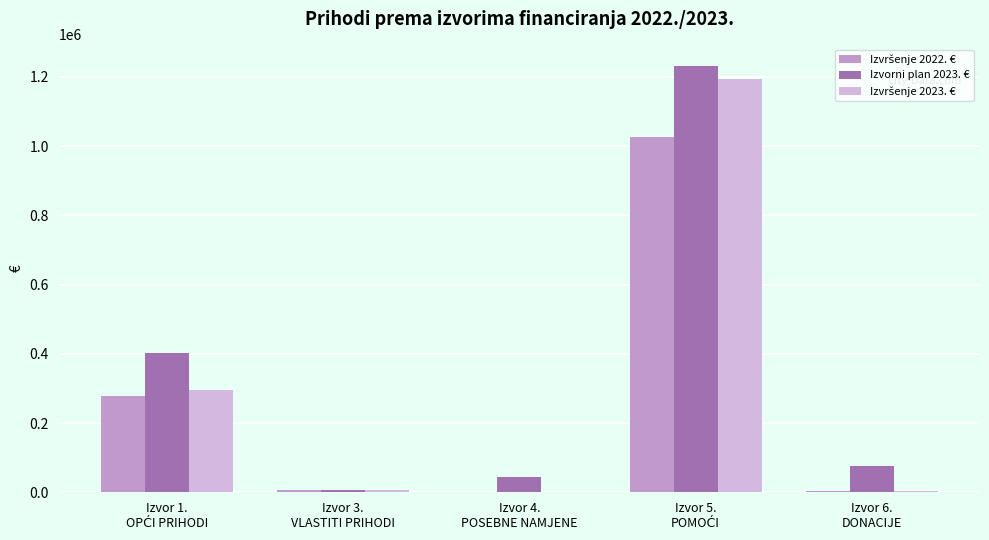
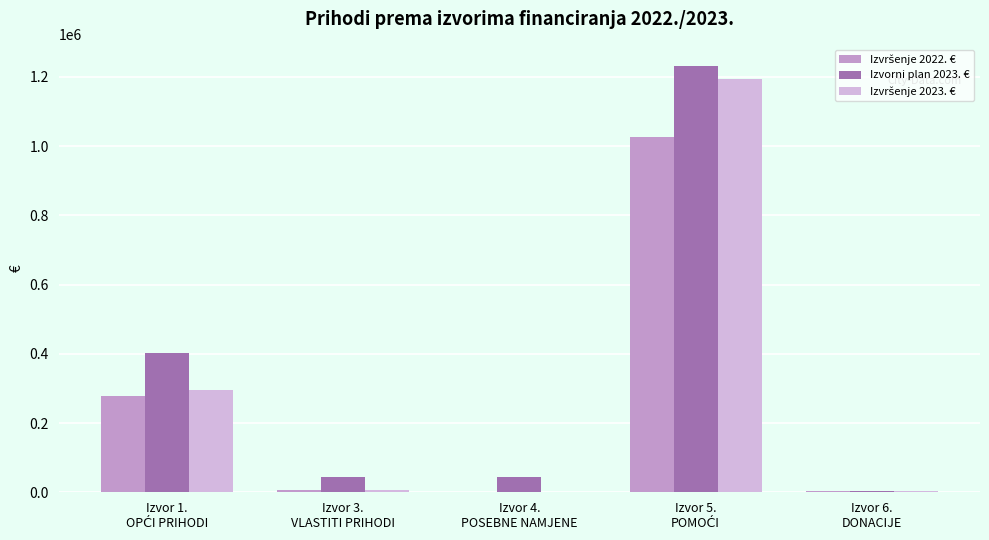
  {
    "Izvorni plan 2023. €": {
      "Izvor 1. OPĆI PRIHODI": 400000,
-     "Izvor 3. VLASTITI PRIHODI": 10000,
+     "Izvor 3. VLASTITI PRIHODI": 40000,
      "Izvor 4. POSEBNE NAMJENE": 40000,
      "Izvor 5. POMOĆI": 1230000,
-     "Izvor 6. DONACIJE": 80000
+     "Izvor 6. DONACIJE": 0
    }
  }
